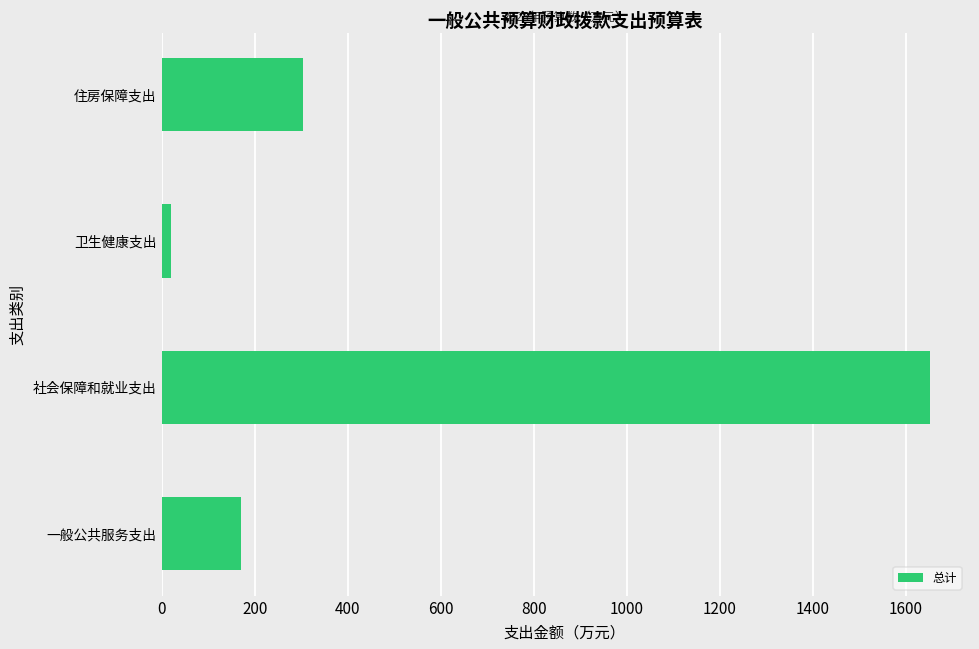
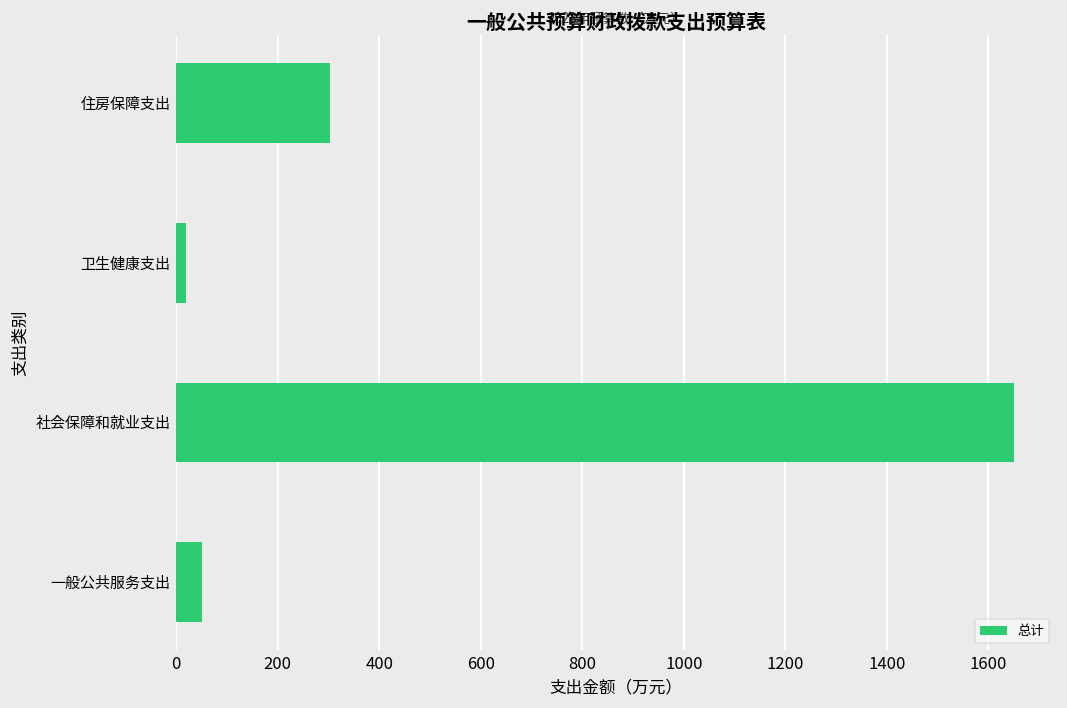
  {
    "住房保障支出": 300,
    "卫生健康支出": 20,
    "社会保障和就业支出": 1650,
-   "一般公共服务支出": 170
+   "一般公共服务支出": 50
  }
